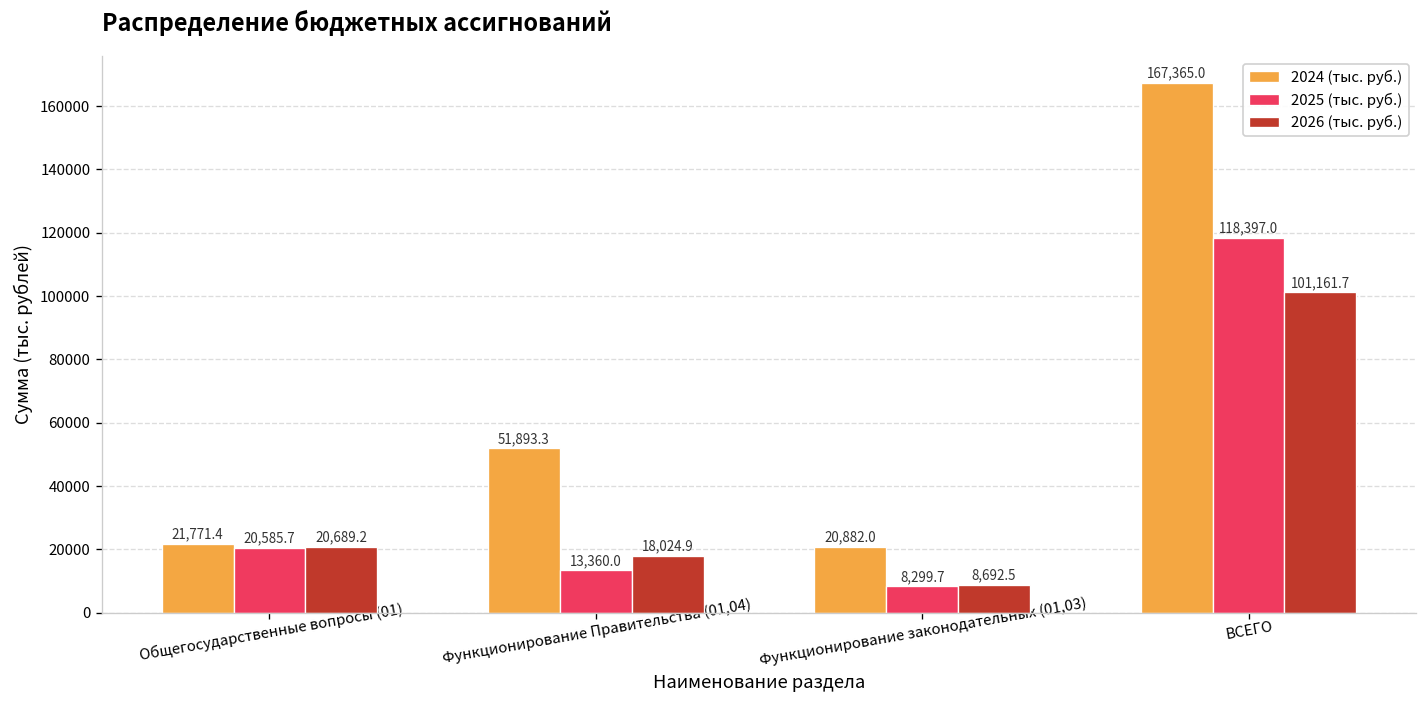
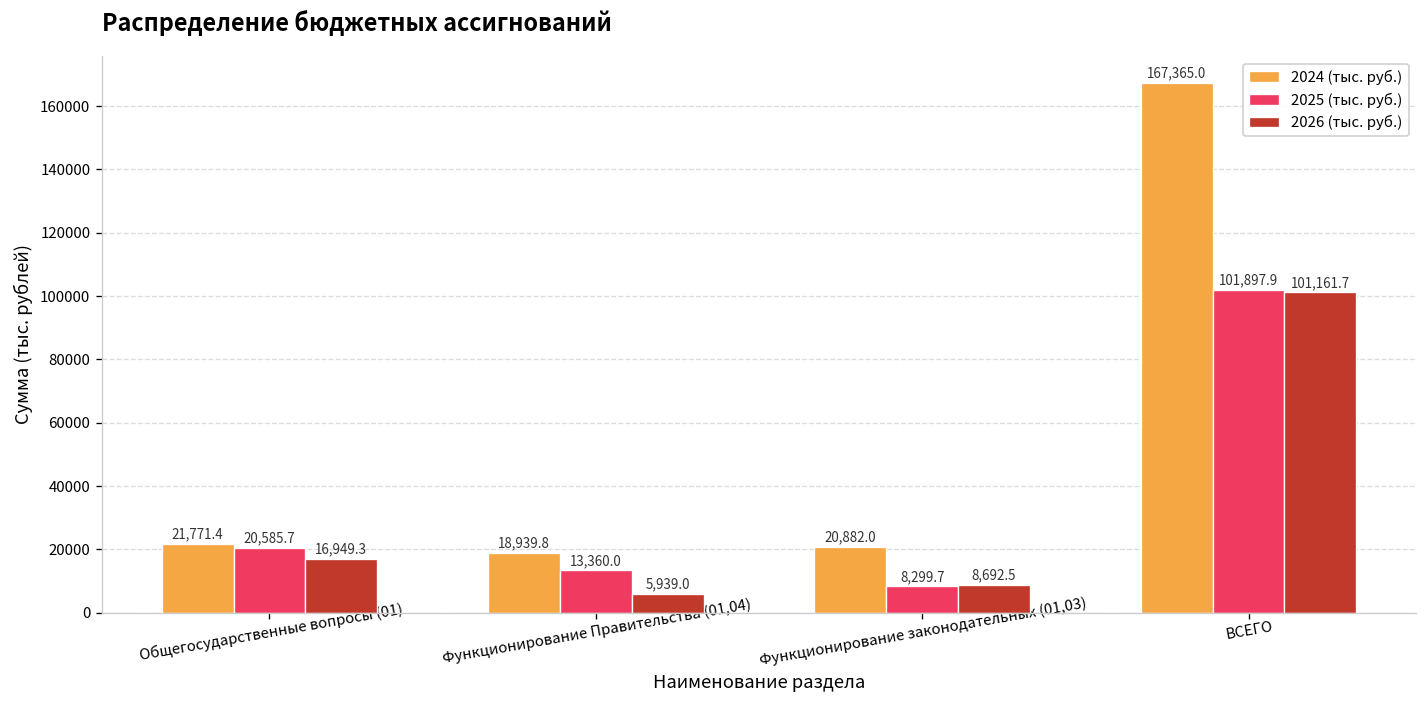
  {
    "2024 (тыс. руб.)": {
      "Общегосударственные вопросы (01)": "21,771.4",
-     "Функционирование Правительства (01,04)": "51,893.3",
+     "Функционирование Правительства (01,04)": "18,939.8",
      "Функционирование законодательных (01,03)": "20,882.0",
      "ВСЕГО": "167,365.0"
    },
    "2025 (тыс. руб.)": {
      "Общегосударственные вопросы (01)": "20,585.7",
      "Функционирование Правительства (01,04)": "13,360.0",
      "Функционирование законодательных (01,03)": "8,299.7",
-     "ВСЕГО": "118,397.0"
+     "ВСЕГО": "101,897.9"
    },
    "2026 (тыс. руб.)": {
-     "Общегосударственные вопросы (01)": "20,689.2",
-     "Функционирование Правительства (01,04)": "18,024.9",
+     "Общегосударственные вопросы (01)": "16,949.3",
+     "Функционирование Правительства (01,04)": "5,939.0",
      "Функционирование законодательных (01,03)": "8,692.5",
      "ВСЕГО": "101,161.7"
    }
  }
